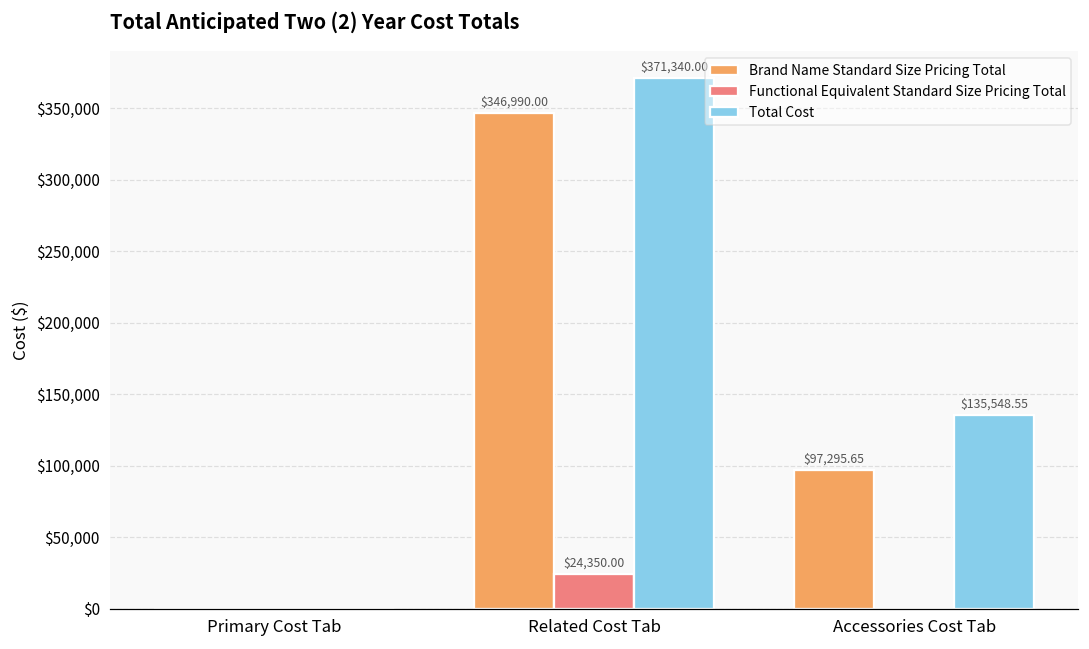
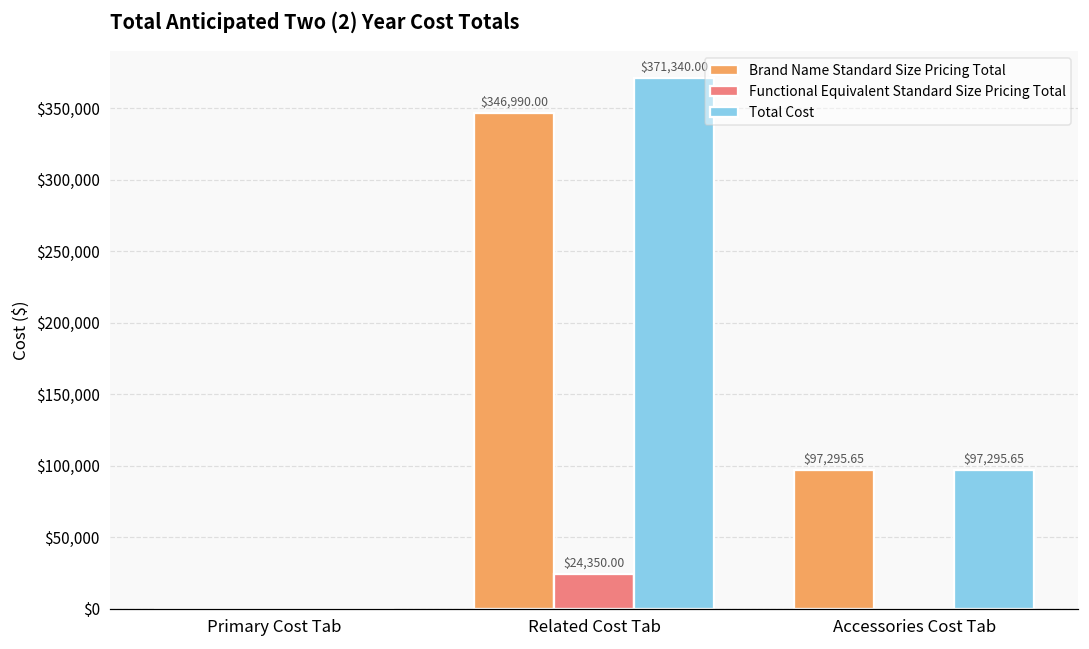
  {
    "Total Cost": {
-     "Accessories Cost Tab": "$135,548.55"
+     "Accessories Cost Tab": "$97,295.65"
    }
  }
